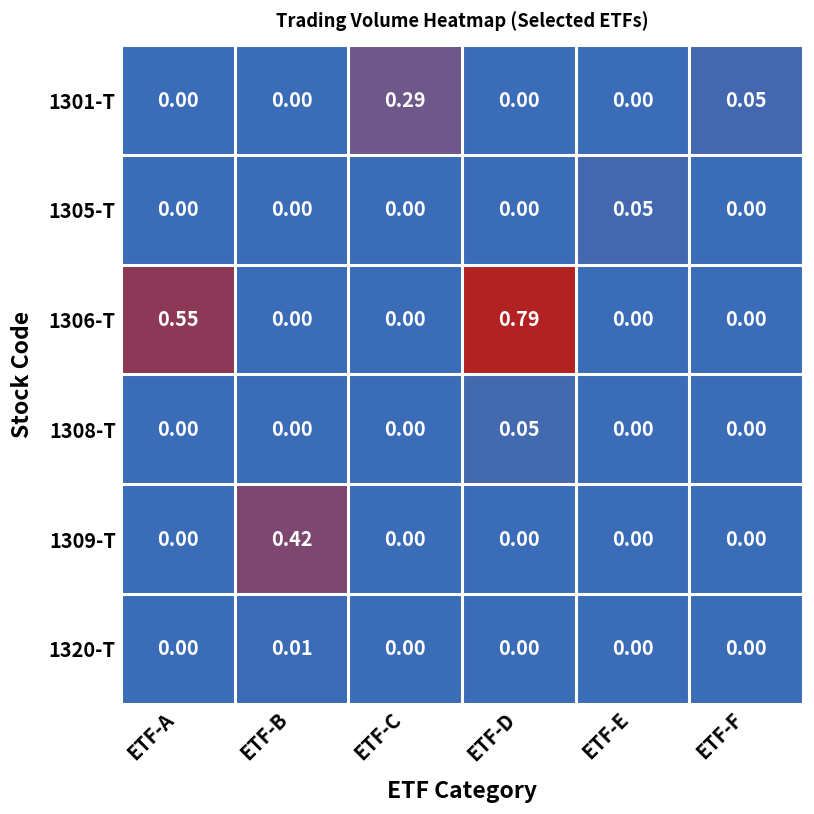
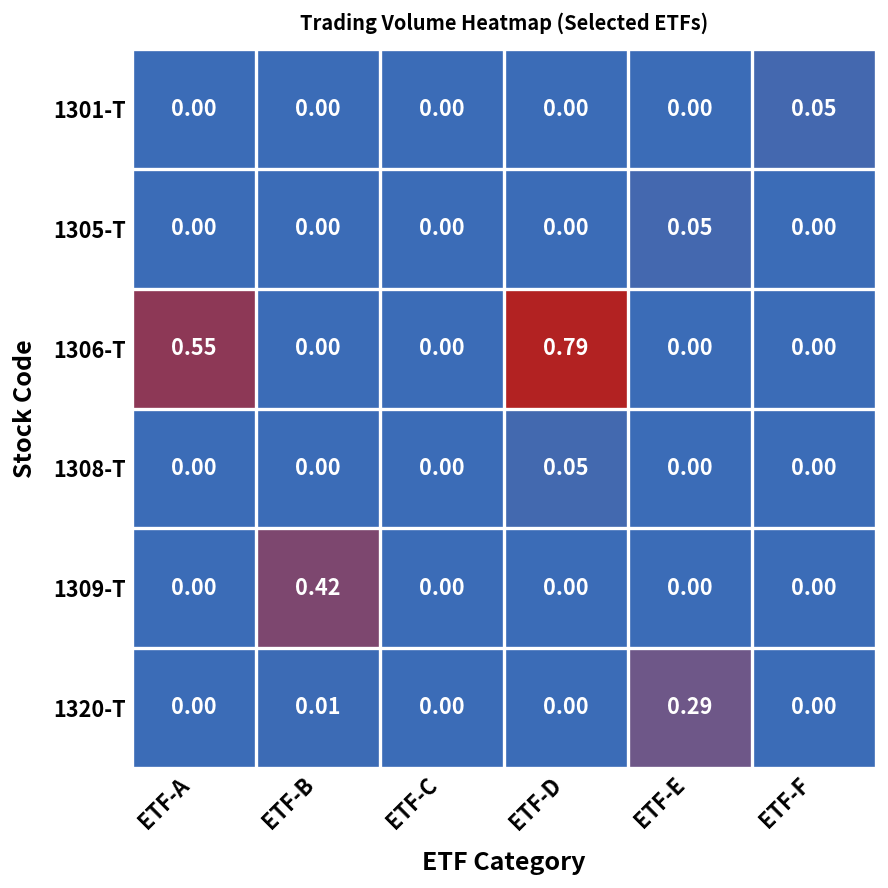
  {
    "1301-T": {
      "ETF-A": 0.00,
      "ETF-B": 0.00,
-     "ETF-C": 0.29,
+     "ETF-C": 0.00,
      "ETF-D": 0.00,
      "ETF-E": 0.00,
      "ETF-F": 0.05
    },
    "1305-T": {
      "ETF-A": 0.00,
      "ETF-B": 0.00,
      "ETF-C": 0.00,
      "ETF-D": 0.00,
      "ETF-E": 0.05,
      "ETF-F": 0.00
    },
    "1306-T": {
      "ETF-A": 0.55,
      "ETF-B": 0.00,
      "ETF-C": 0.00,
      "ETF-D": 0.79,
      "ETF-E": 0.00,
      "ETF-F": 0.00
    },
    "1308-T": {
      "ETF-A": 0.00,
      "ETF-B": 0.00,
      "ETF-C": 0.00,
      "ETF-D": 0.05,
      "ETF-E": 0.00,
      "ETF-F": 0.00
    },
    "1309-T": {
      "ETF-A": 0.00,
      "ETF-B": 0.42,
      "ETF-C": 0.00,
      "ETF-D": 0.00,
      "ETF-E": 0.00,
      "ETF-F": 0.00
    },
    "1320-T": {
      "ETF-A": 0.00,
      "ETF-B": 0.01,
      "ETF-C": 0.00,
      "ETF-D": 0.00,
-     "ETF-E": 0.00,
+     "ETF-E": 0.29,
      "ETF-F": 0.00
    }
  }
